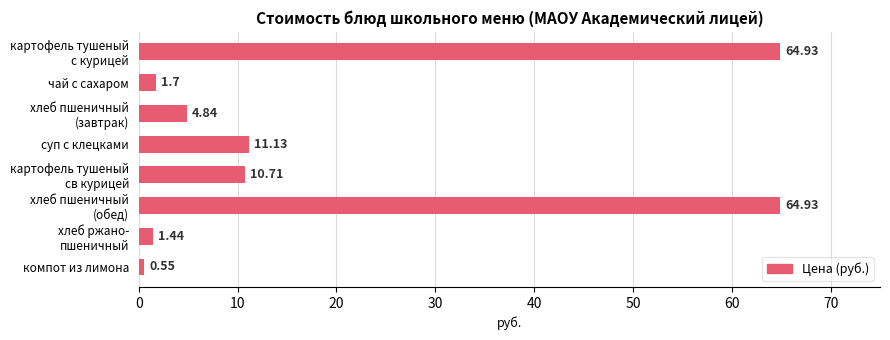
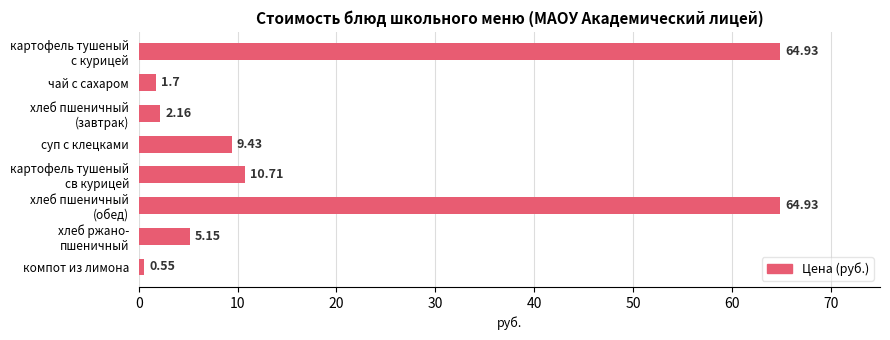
  {
    "картофель тушеный с курицей": 64.93,
    "чай с сахаром": 1.7,
-   "хлеб пшеничный (завтрак)": 4.84,
-   "суп с клецками": 11.13,
+   "хлеб пшеничный (завтрак)": 2.16,
+   "суп с клецками": 9.43,
    "картофель тушеный св курицей": 10.71,
    "хлеб пшеничный (обед)": 64.93,
-   "хлеб ржано- пшеничный": 1.44,
+   "хлеб ржано- пшеничный": 5.15,
    "компот из лимона": 0.55
  }
